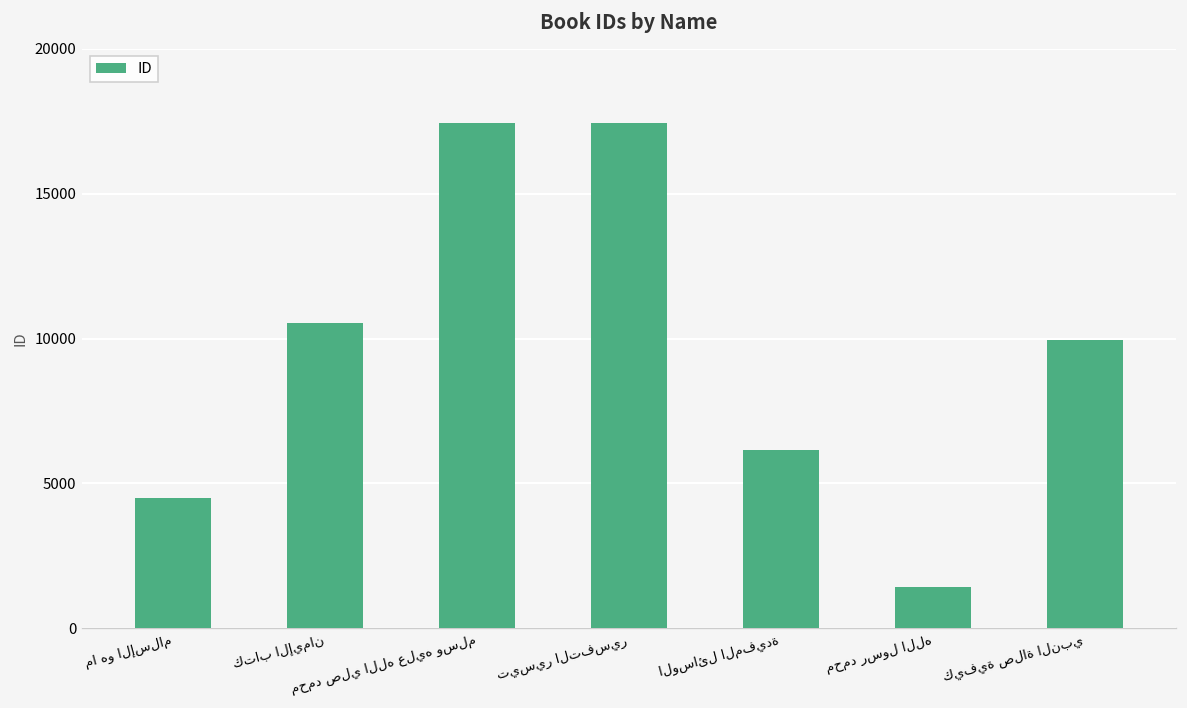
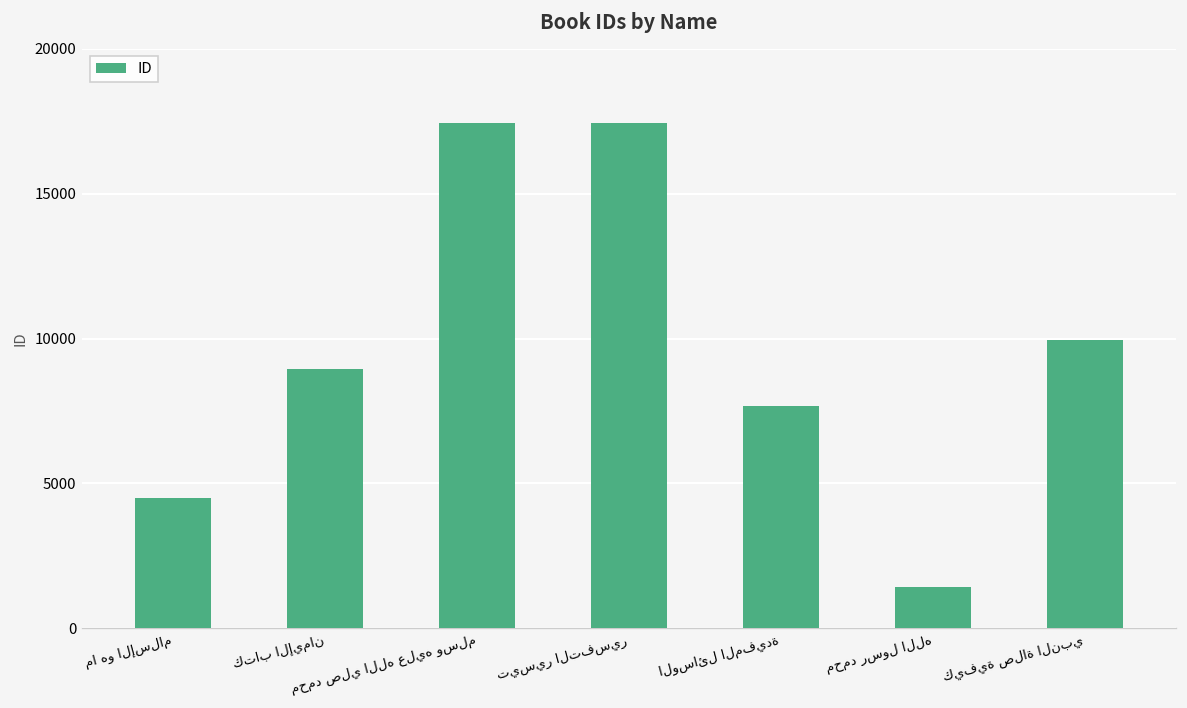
  {
    "ما هو الإسلام": 4500,
-   "كتاب الإيمان": 10500,
+   "كتاب الإيمان": 9000,
    "محمد صلي الله عليه وسلم": 17400,
    "تيسير التفسير": 17400,
-   "الوسائل المفيدة": 6200,
+   "الوسائل المفيدة": 7700,
    "محمد رسول الله": 1400,
    "كيفية صلاة النبي": 10000
  }
